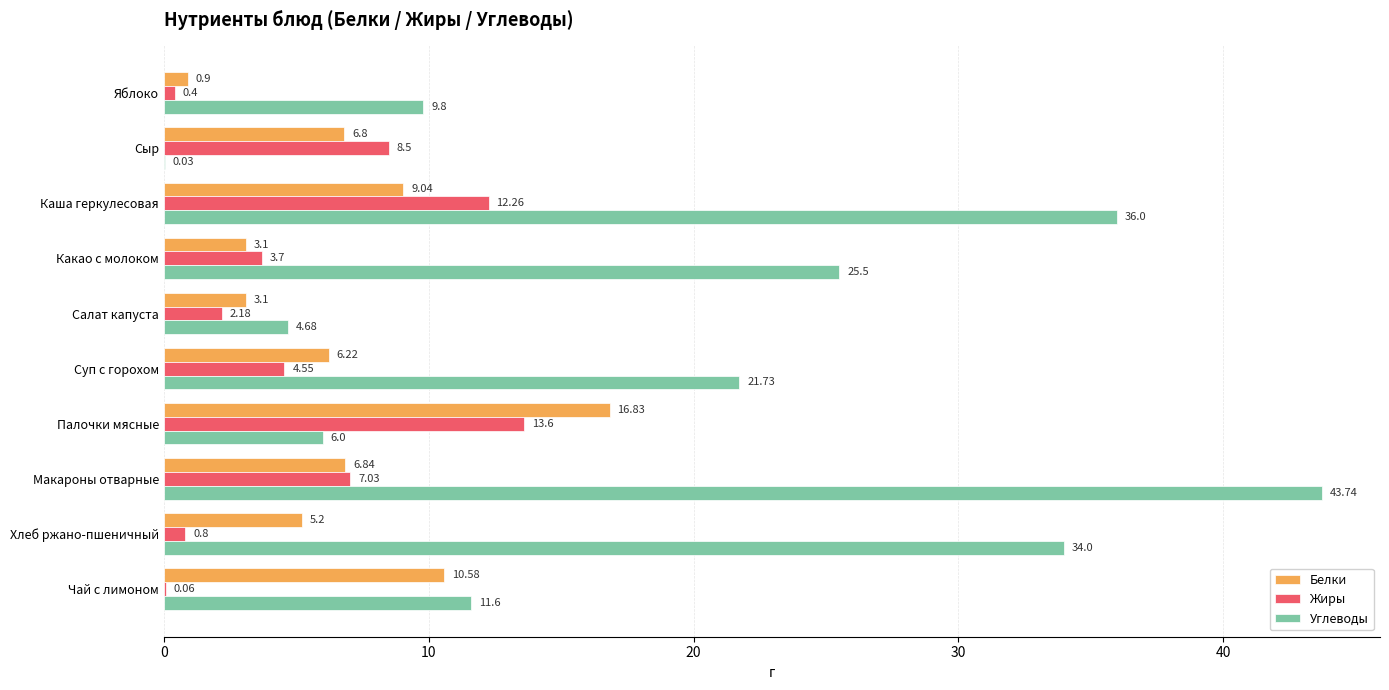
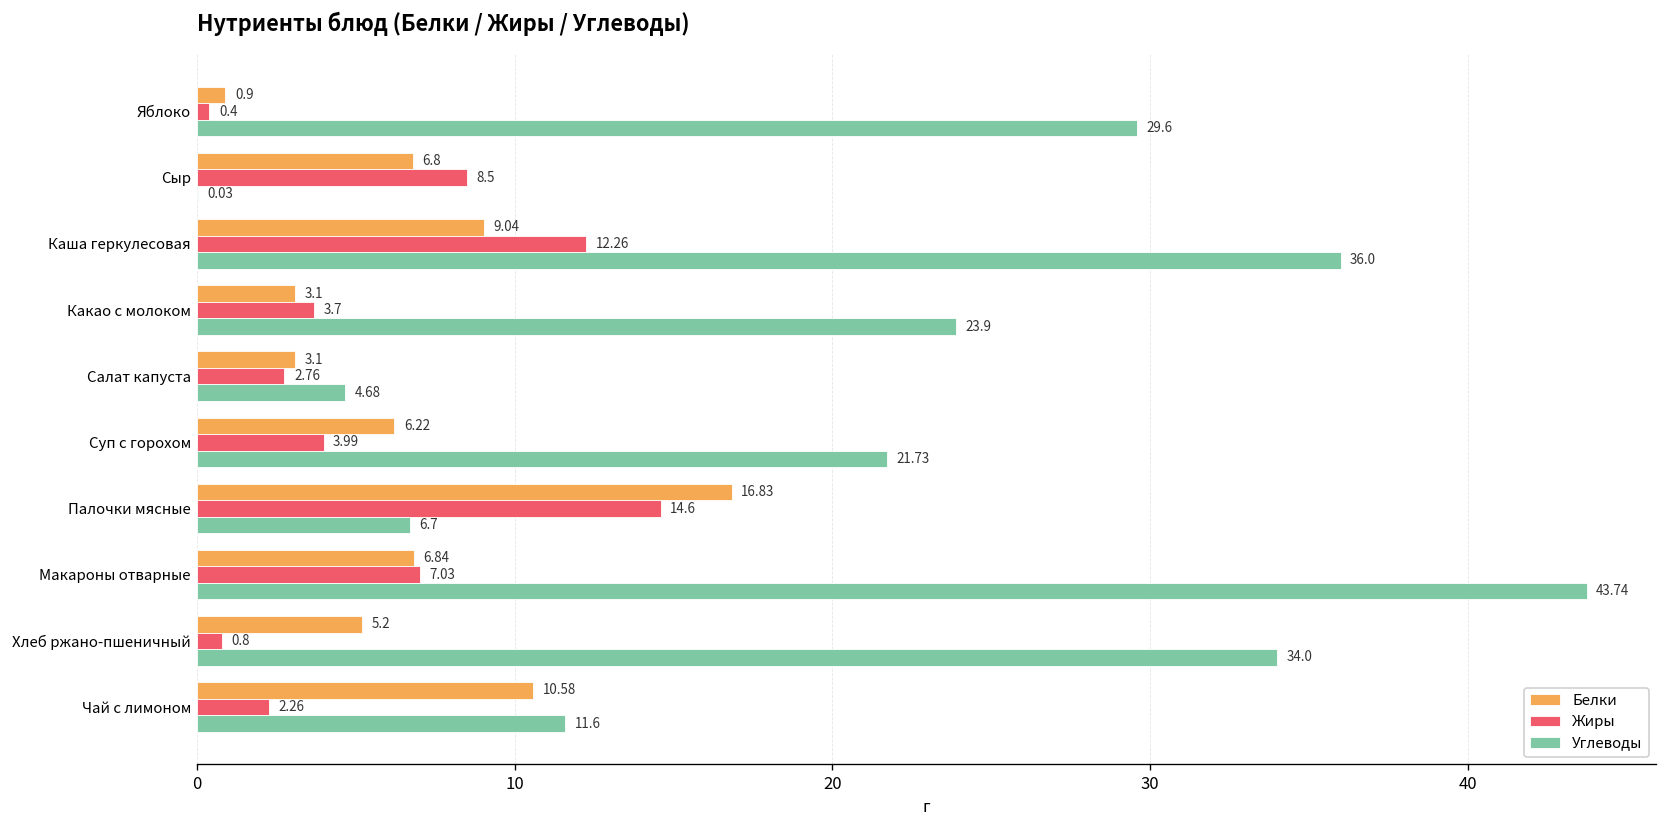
  {
    "Белки": {
      "Яблоко": 0.9,
      "Сыр": 6.8,
      "Каша геркулесовая": 9.04,
      "Какао с молоком": 3.1,
      "Салат капуста": 3.1,
      "Суп с горохом": 6.22,
      "Палочки мясные": 16.83,
      "Макароны отварные": 6.84,
      "Хлеб ржано-пшеничный": 5.2,
      "Чай с лимоном": 10.58
    },
    "Жиры": {
      "Яблоко": 0.4,
      "Сыр": 8.5,
      "Каша геркулесовая": 12.26,
      "Какао с молоком": 3.7,
-     "Салат капуста": 2.18,
-     "Суп с горохом": 4.55,
-     "Палочки мясные": 13.6,
+     "Салат капуста": 2.76,
+     "Суп с горохом": 3.99,
+     "Палочки мясные": 14.6,
      "Макароны отварные": 7.03,
      "Хлеб ржано-пшеничный": 0.8,
-     "Чай с лимоном": 0.06
+     "Чай с лимоном": 2.26
    },
    "Углеводы": {
-     "Яблоко": 9.8,
+     "Яблоко": 29.6,
      "Сыр": 0.03,
      "Каша геркулесовая": 36.0,
-     "Какао с молоком": 25.5,
+     "Какао с молоком": 23.9,
      "Салат капуста": 4.68,
      "Суп с горохом": 21.73,
-     "Палочки мясные": 6.0,
+     "Палочки мясные": 6.7,
      "Макароны отварные": 43.74,
      "Хлеб ржано-пшеничный": 34.0,
      "Чай с лимоном": 11.6
    }
  }
